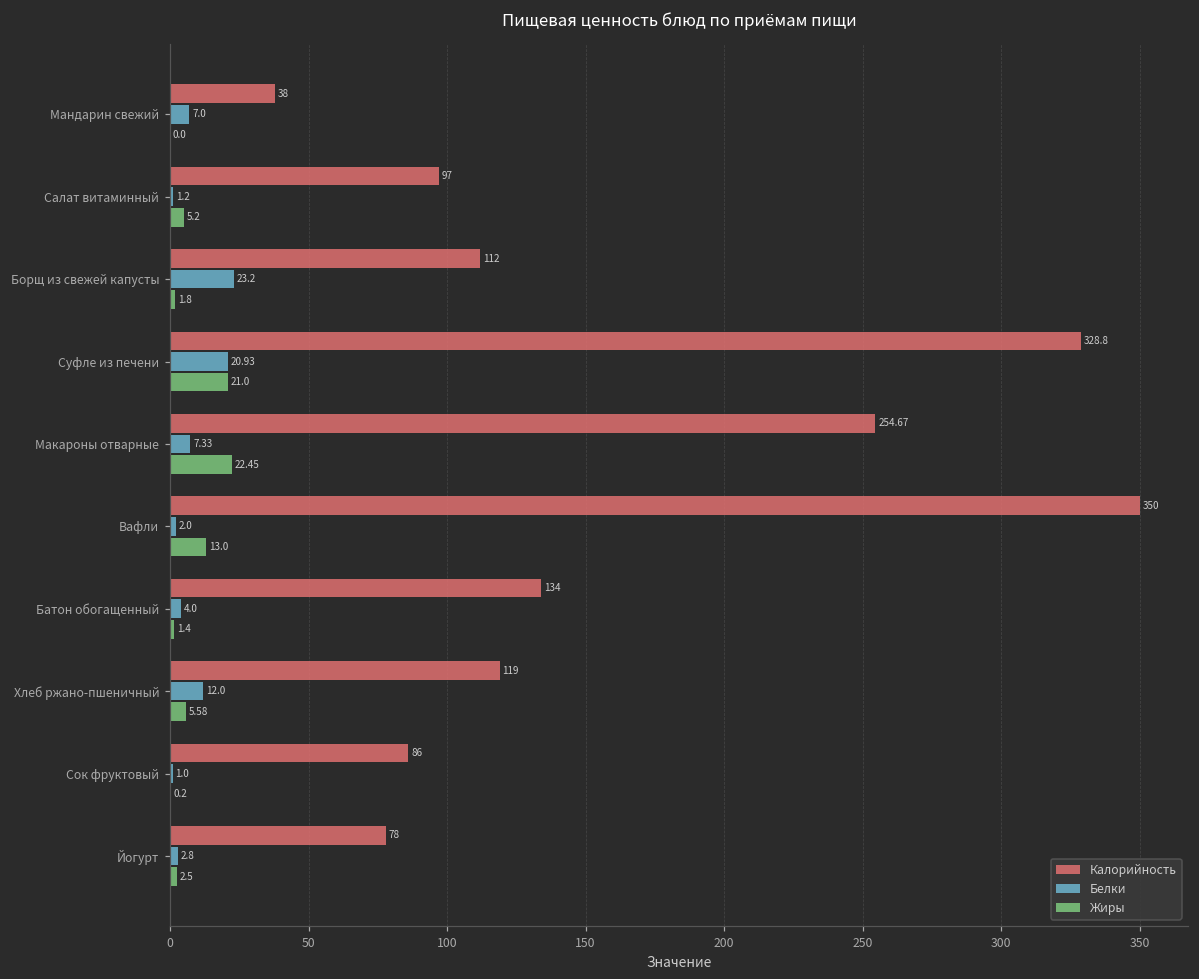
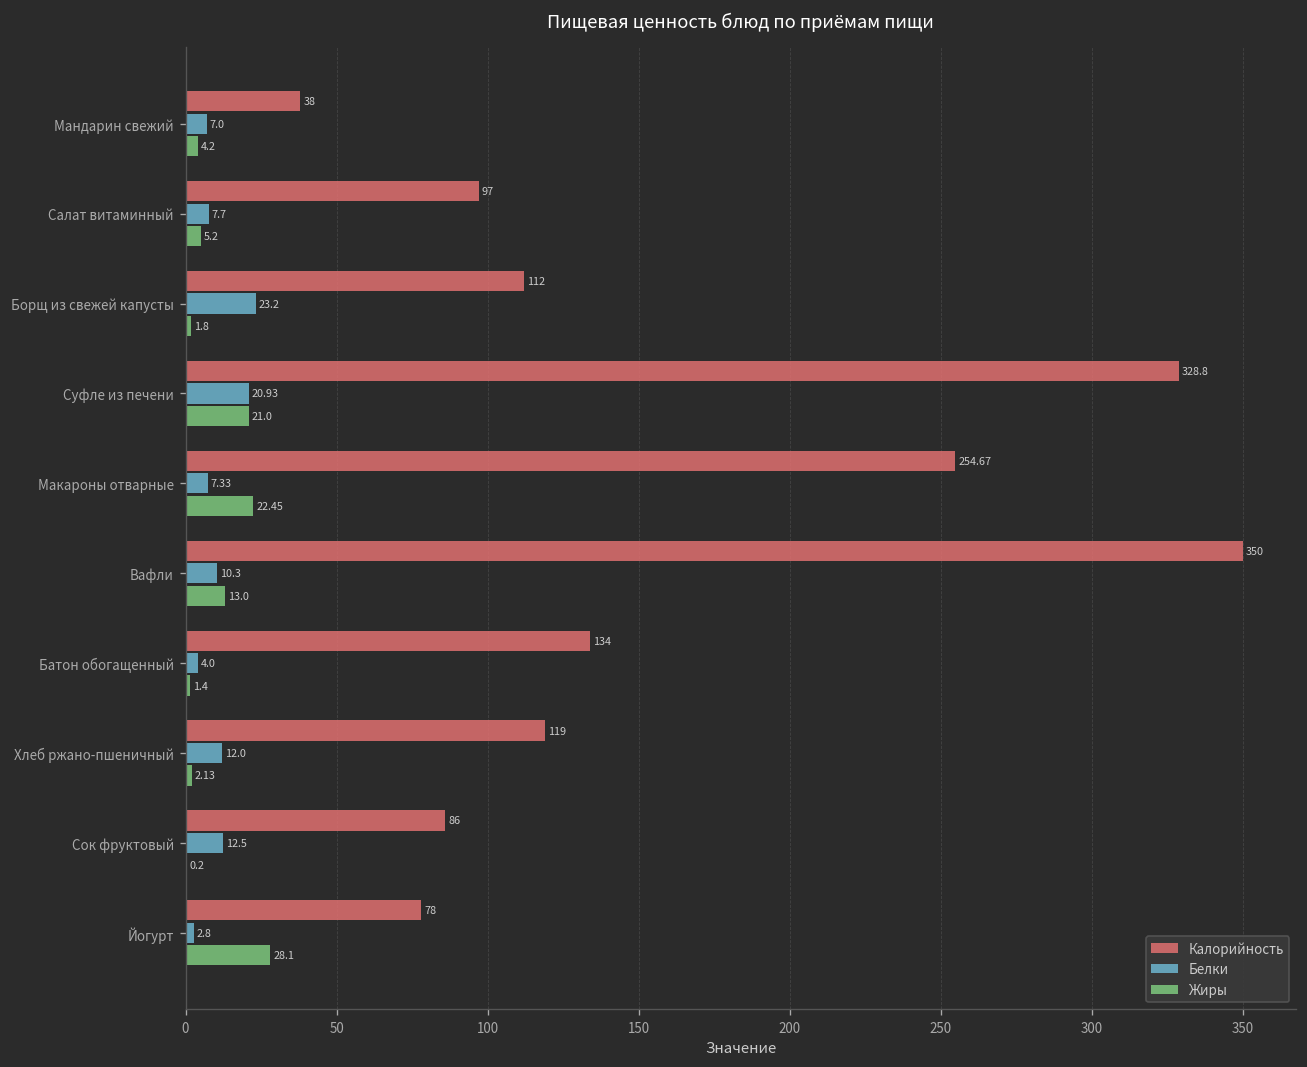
  {
    "Калорийность": {
      "Мандарин свежий": 38,
      "Салат витаминный": 97,
      "Борщ из свежей капусты": 112,
      "Суфле из печени": 328.8,
      "Макароны отварные": 254.67,
      "Вафли": 350,
      "Батон обогащенный": 134,
      "Хлеб ржано-пшеничный": 119,
      "Сок фруктовый": 86,
      "Йогурт": 78
    },
    "Белки": {
      "Мандарин свежий": 7.0,
-     "Салат витаминный": 1.2,
+     "Салат витаминный": 7.7,
      "Борщ из свежей капусты": 23.2,
      "Суфле из печени": 20.93,
      "Макароны отварные": 7.33,
-     "Вафли": 2.0,
+     "Вафли": 10.3,
      "Батон обогащенный": 4.0,
      "Хлеб ржано-пшеничный": 12.0,
-     "Сок фруктовый": 1.0,
+     "Сок фруктовый": 12.5,
      "Йогурт": 2.8
    },
    "Жиры": {
-     "Мандарин свежий": 0.0,
+     "Мандарин свежий": 4.2,
      "Салат витаминный": 5.2,
      "Борщ из свежей капусты": 1.8,
      "Суфле из печени": 21.0,
      "Макароны отварные": 22.45,
      "Вафли": 13.0,
      "Батон обогащенный": 1.4,
-     "Хлеб ржано-пшеничный": 5.58,
+     "Хлеб ржано-пшеничный": 2.13,
      "Сок фруктовый": 0.2,
-     "Йогурт": 2.5
+     "Йогурт": 28.1
    }
  }
